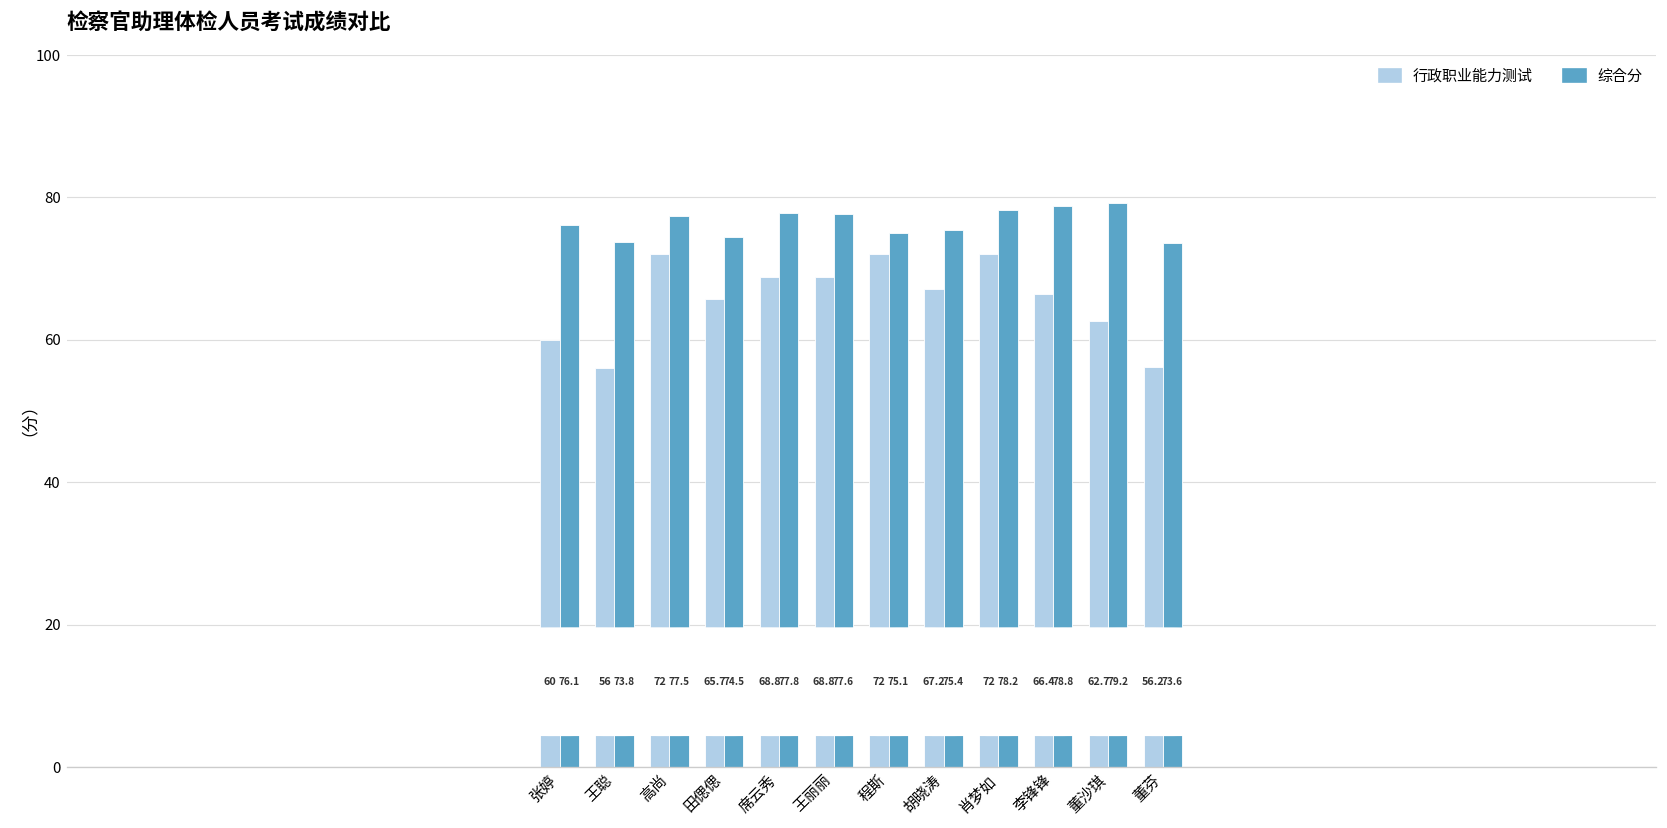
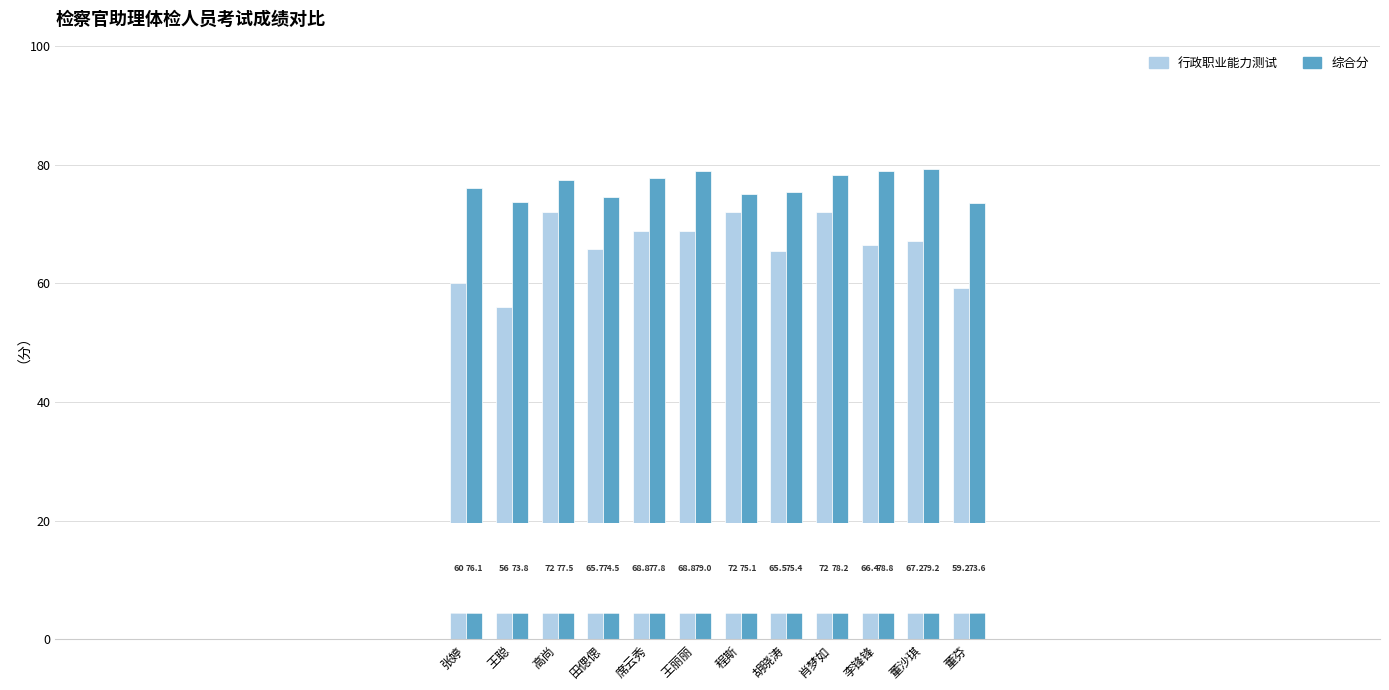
  {
    "行政职业能力测试": {
-     "胡晓涛": 67,
-     "董沙琪": 63,
-     "董芬": 56
+     "胡晓涛": 66,
+     "董沙琪": 67,
+     "董芬": 59
    },
    "综合分": {
-     "王丽丽": 78
+     "王丽丽": 79
    }
  }
